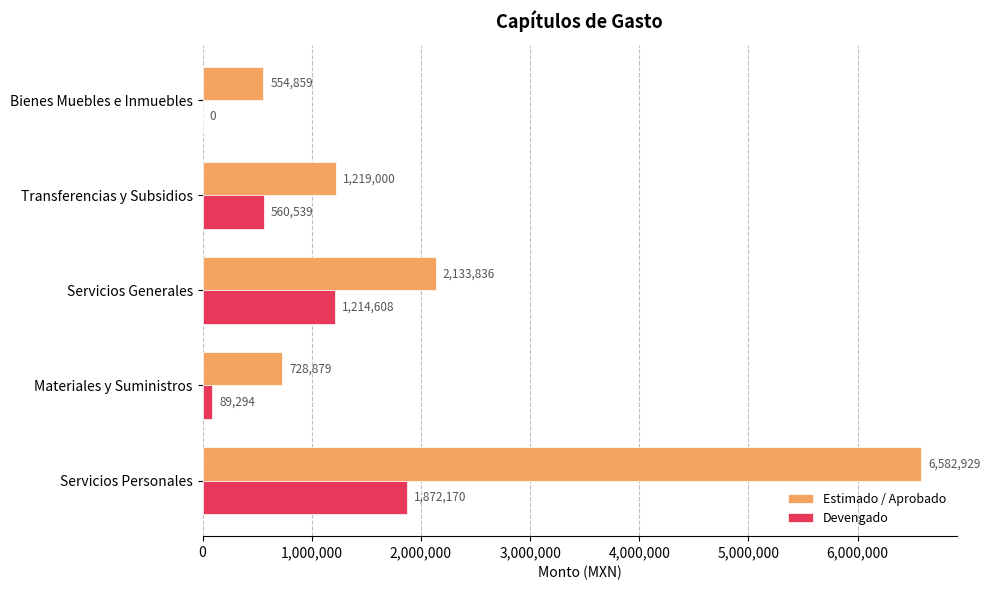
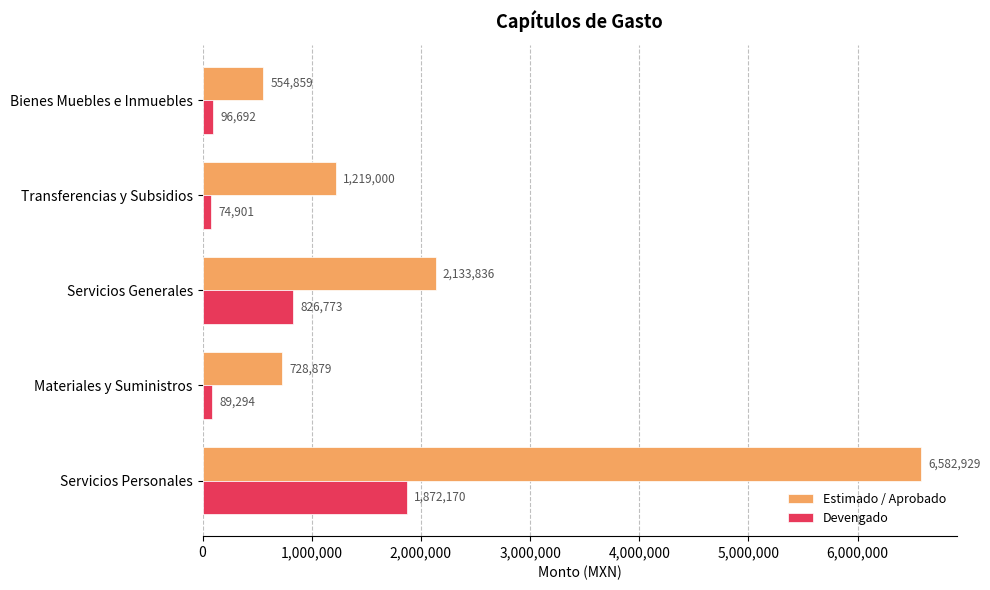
  {
    "Estimado / Aprobado": {
      "Bienes Muebles e Inmuebles": "554,859",
      "Transferencias y Subsidios": "1,219,000",
      "Servicios Generales": "2,133,836",
      "Materiales y Suministros": "728,879",
      "Servicios Personales": "6,582,929"
    },
    "Devengado": {
-     "Bienes Muebles e Inmuebles": "0",
-     "Transferencias y Subsidios": "560,539",
-     "Servicios Generales": "1,214,608",
+     "Bienes Muebles e Inmuebles": "96,692",
+     "Transferencias y Subsidios": "74,901",
+     "Servicios Generales": "826,773",
      "Materiales y Suministros": "89,294",
      "Servicios Personales": "1,872,170"
    }
  }
